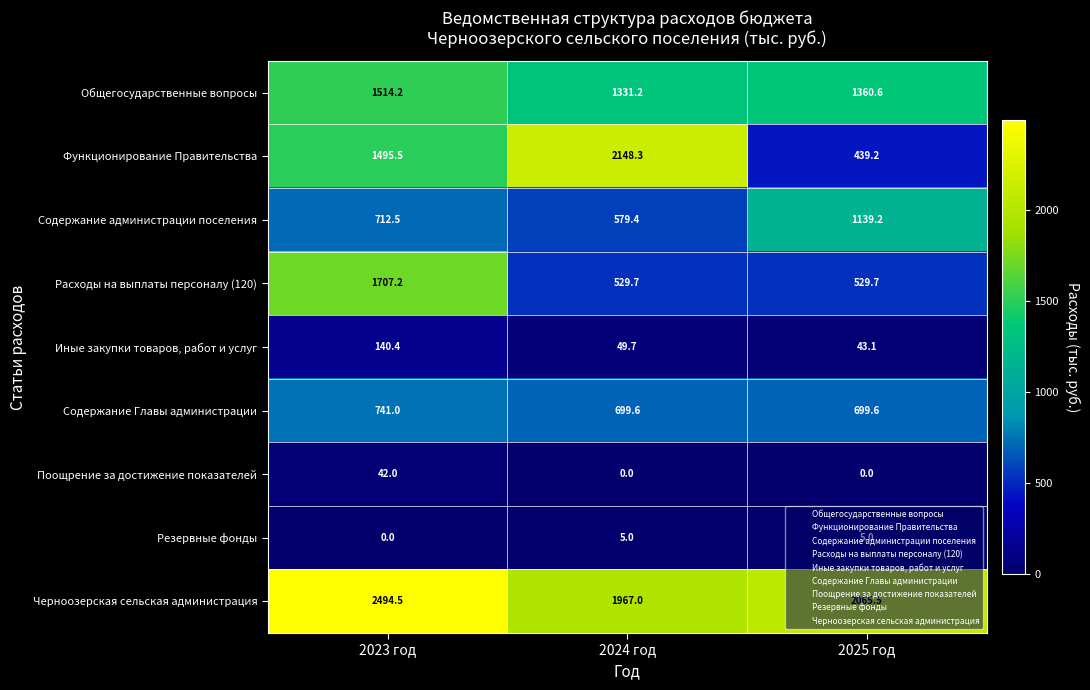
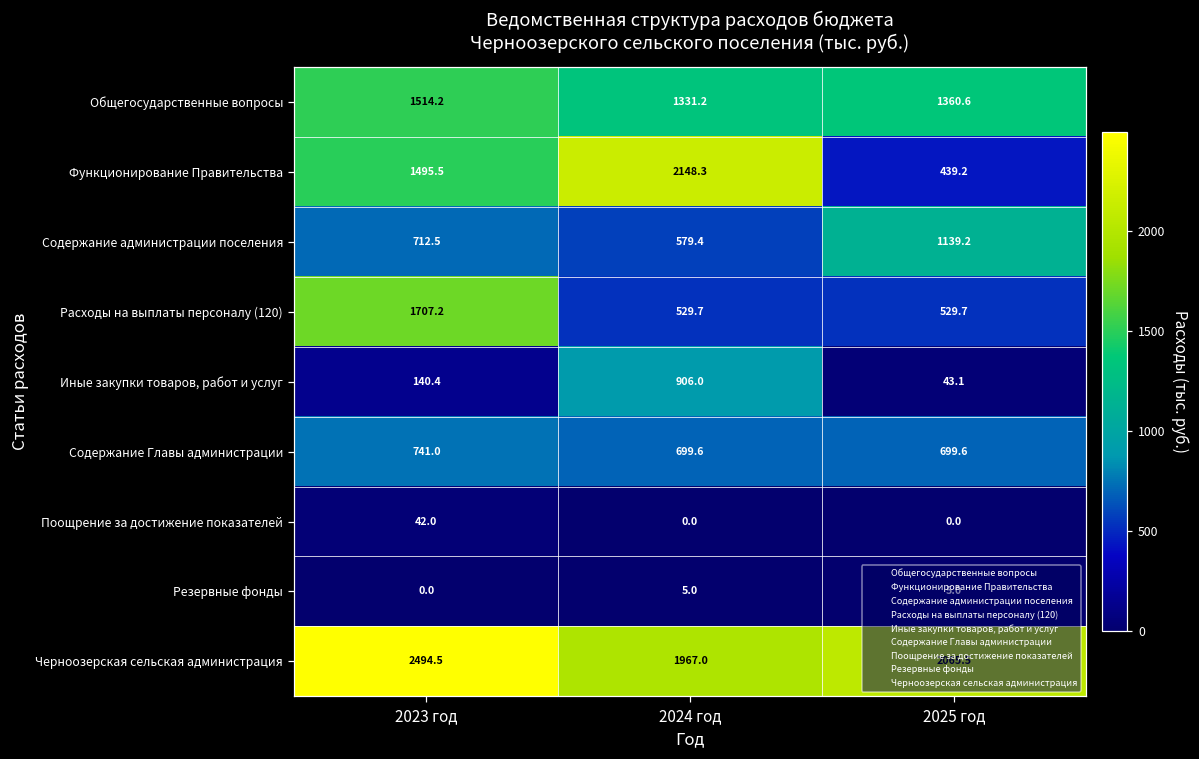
  {
    "Общегосударственные вопросы": {
      "2023 год": 1514.2,
      "2024 год": 1331.2,
      "2025 год": 1360.6
    },
    "Функционирование Правительства": {
      "2023 год": 1495.5,
      "2024 год": 2148.3,
      "2025 год": 439.2
    },
    "Содержание администрации поселения": {
      "2023 год": 712.5,
      "2024 год": 579.4,
      "2025 год": 1139.2
    },
    "Расходы на выплаты персоналу (120)": {
      "2023 год": 1707.2,
      "2024 год": 529.7,
      "2025 год": 529.7
    },
    "Иные закупки товаров, работ и услуг": {
      "2023 год": 140.4,
-     "2024 год": 49.7,
+     "2024 год": 906.0,
      "2025 год": 43.1
    },
    "Содержание Главы администрации": {
      "2023 год": 741.0,
      "2024 год": 699.6,
      "2025 год": 699.6
    },
    "Поощрение за достижение показателей": {
      "2023 год": 42.0,
      "2024 год": 0.0,
      "2025 год": 0.0
    },
    "Резервные фонды": {
      "2023 год": 0.0,
      "2024 год": 5.0
    },
    "Черноозерская сельская администрация": {
      "2023 год": 2494.5,
      "2024 год": 1967.0
    }
  }
